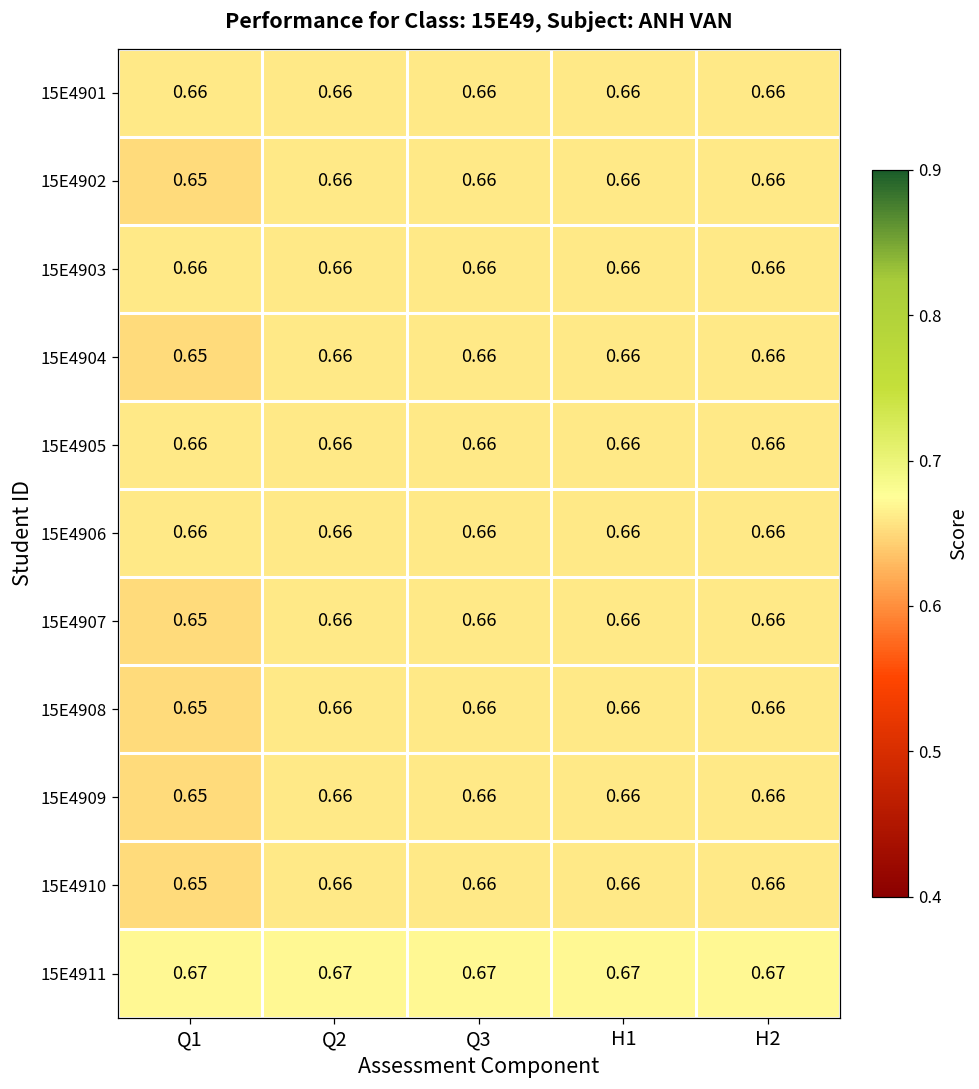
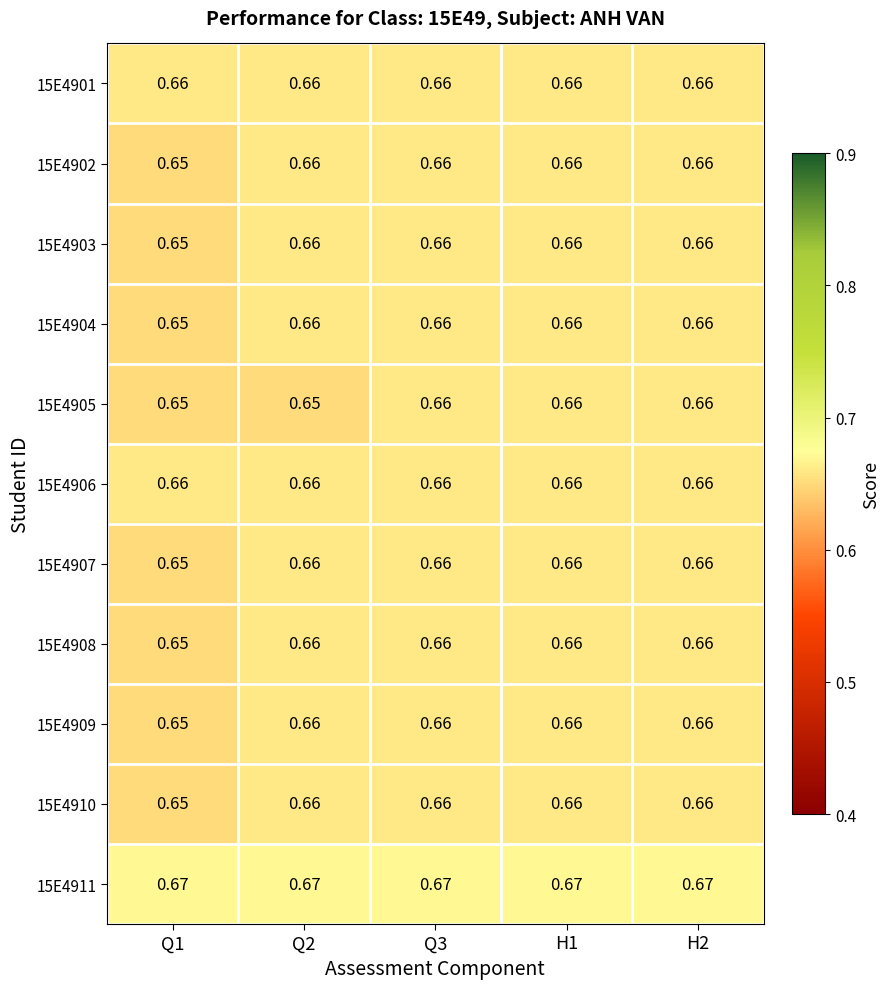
  {
    "15E4901": {
      "Q1": 0.66,
      "Q2": 0.66,
      "Q3": 0.66,
      "H1": 0.66,
      "H2": 0.66
    },
    "15E4902": {
      "Q1": 0.65,
      "Q2": 0.66,
      "Q3": 0.66,
      "H1": 0.66,
      "H2": 0.66
    },
    "15E4903": {
-     "Q1": 0.66,
+     "Q1": 0.65,
      "Q2": 0.66,
      "Q3": 0.66,
      "H1": 0.66,
      "H2": 0.66
    },
    "15E4904": {
      "Q1": 0.65,
      "Q2": 0.66,
      "Q3": 0.66,
      "H1": 0.66,
      "H2": 0.66
    },
    "15E4905": {
-     "Q1": 0.66,
-     "Q2": 0.66,
+     "Q1": 0.65,
+     "Q2": 0.65,
      "Q3": 0.66,
      "H1": 0.66,
      "H2": 0.66
    },
    "15E4906": {
      "Q1": 0.66,
      "Q2": 0.66,
      "Q3": 0.66,
      "H1": 0.66,
      "H2": 0.66
    },
    "15E4907": {
      "Q1": 0.65,
      "Q2": 0.66,
      "Q3": 0.66,
      "H1": 0.66,
      "H2": 0.66
    },
    "15E4908": {
      "Q1": 0.65,
      "Q2": 0.66,
      "Q3": 0.66,
      "H1": 0.66,
      "H2": 0.66
    },
    "15E4909": {
      "Q1": 0.65,
      "Q2": 0.66,
      "Q3": 0.66,
      "H1": 0.66,
      "H2": 0.66
    },
    "15E4910": {
      "Q1": 0.65,
      "Q2": 0.66,
      "Q3": 0.66,
      "H1": 0.66,
      "H2": 0.66
    },
    "15E4911": {
      "Q1": 0.67,
      "Q2": 0.67,
      "Q3": 0.67,
      "H1": 0.67,
      "H2": 0.67
    }
  }
